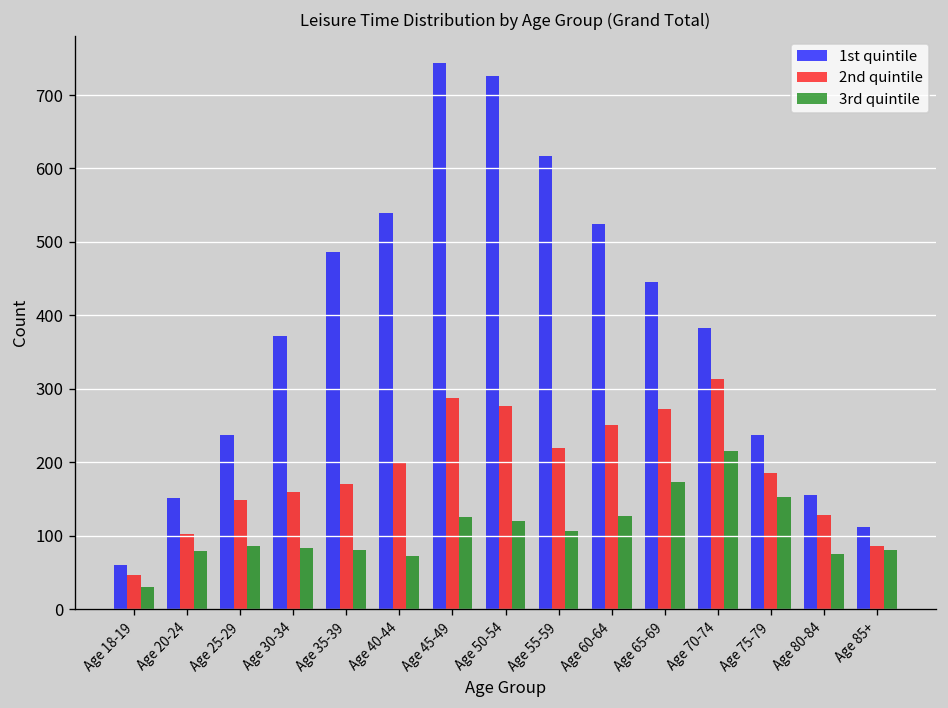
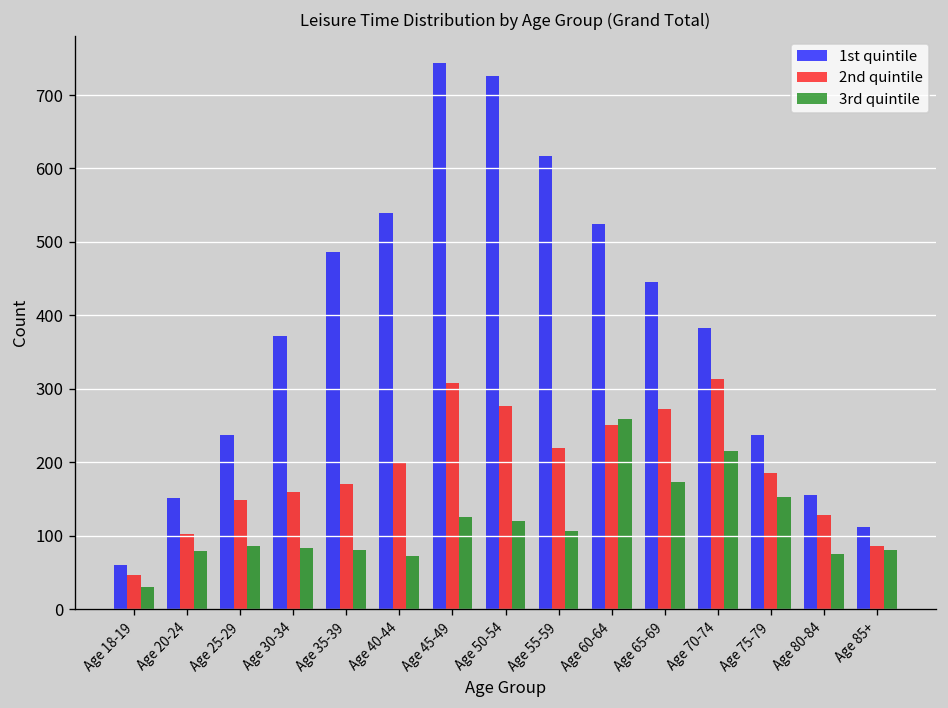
  {
    "1st quintile": {
      "Age 18-19": 60,
      "Age 20-24": 150,
      "Age 25-29": 240,
      "Age 30-34": 370,
      "Age 35-39": 490,
      "Age 40-44": 540,
      "Age 45-49": 740,
      "Age 50-54": 730,
      "Age 55-59": 620,
      "Age 60-64": 530,
      "Age 65-69": 450,
      "Age 70-74": 380,
      "Age 75-79": 240,
      "Age 80-84": 160,
      "Age 85+": 110
    },
    "2nd quintile": {
      "Age 18-19": 50,
      "Age 20-24": 100,
      "Age 25-29": 150,
      "Age 30-34": 160,
      "Age 35-39": 170,
      "Age 40-44": 200,
-     "Age 45-49": 290,
+     "Age 45-49": 310,
      "Age 50-54": 280,
      "Age 55-59": 220,
      "Age 60-64": 250,
      "Age 65-69": 270,
      "Age 70-74": 310,
      "Age 75-79": 190,
      "Age 80-84": 130,
      "Age 85+": 90
    },
    "3rd quintile": {
      "Age 18-19": 30,
      "Age 20-24": 80,
      "Age 25-29": 90,
      "Age 30-34": 80,
      "Age 35-39": 80,
      "Age 40-44": 70,
      "Age 45-49": 130,
      "Age 50-54": 120,
      "Age 55-59": 110,
-     "Age 60-64": 130,
+     "Age 60-64": 260,
      "Age 65-69": 170,
      "Age 70-74": 220,
      "Age 75-79": 150,
      "Age 80-84": 80,
      "Age 85+": 80
    }
  }
